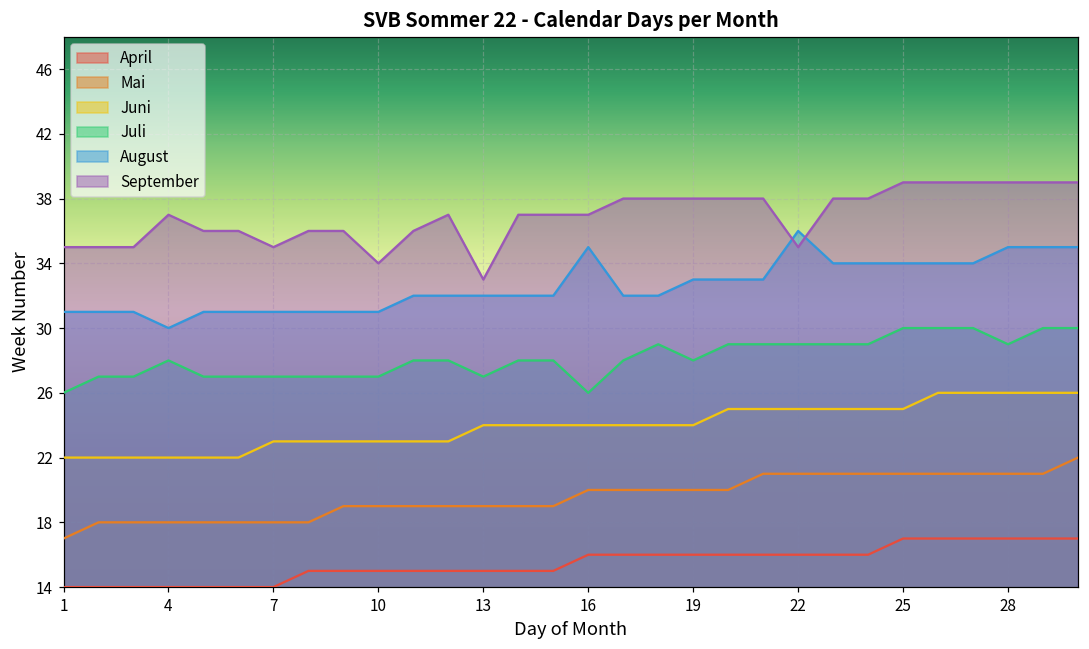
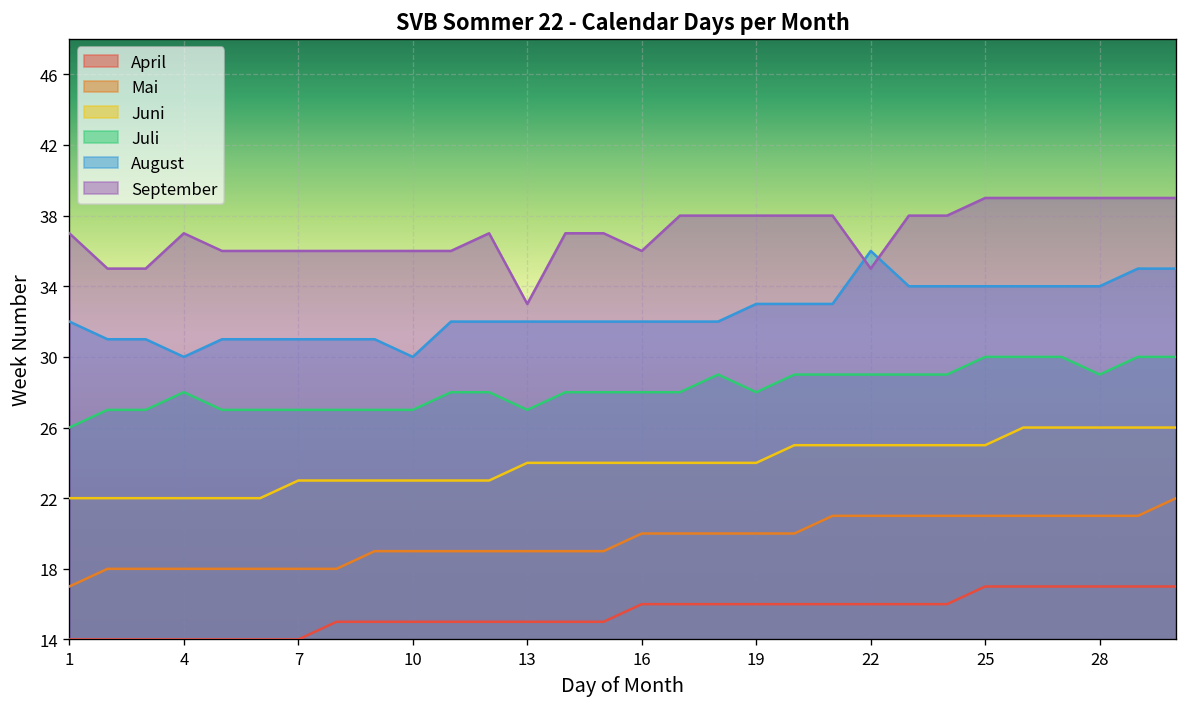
  {
    "Juli": {
      "1": 26,
      "4": 28,
      "7": 27,
      "10": 27,
      "13": 27,
-     "16": 26,
+     "16": 28,
      "19": 28,
      "22": 29,
      "25": 30,
      "28": 29
    },
    "August": {
-     "1": 31,
+     "1": 32,
      "4": 30,
      "7": 31,
-     "10": 31,
+     "10": 30,
      "13": 32,
-     "16": 35,
+     "16": 32,
      "19": 33,
      "22": 36,
      "25": 34,
-     "28": 35
+     "28": 34
    },
    "September": {
-     "1": 35,
+     "1": 37,
      "4": 37,
-     "7": 35,
-     "10": 34,
+     "7": 36,
+     "10": 36,
      "13": 33,
-     "16": 37,
+     "16": 36,
      "19": 38,
      "22": 35,
      "25": 39,
      "28": 39
    }
  }
